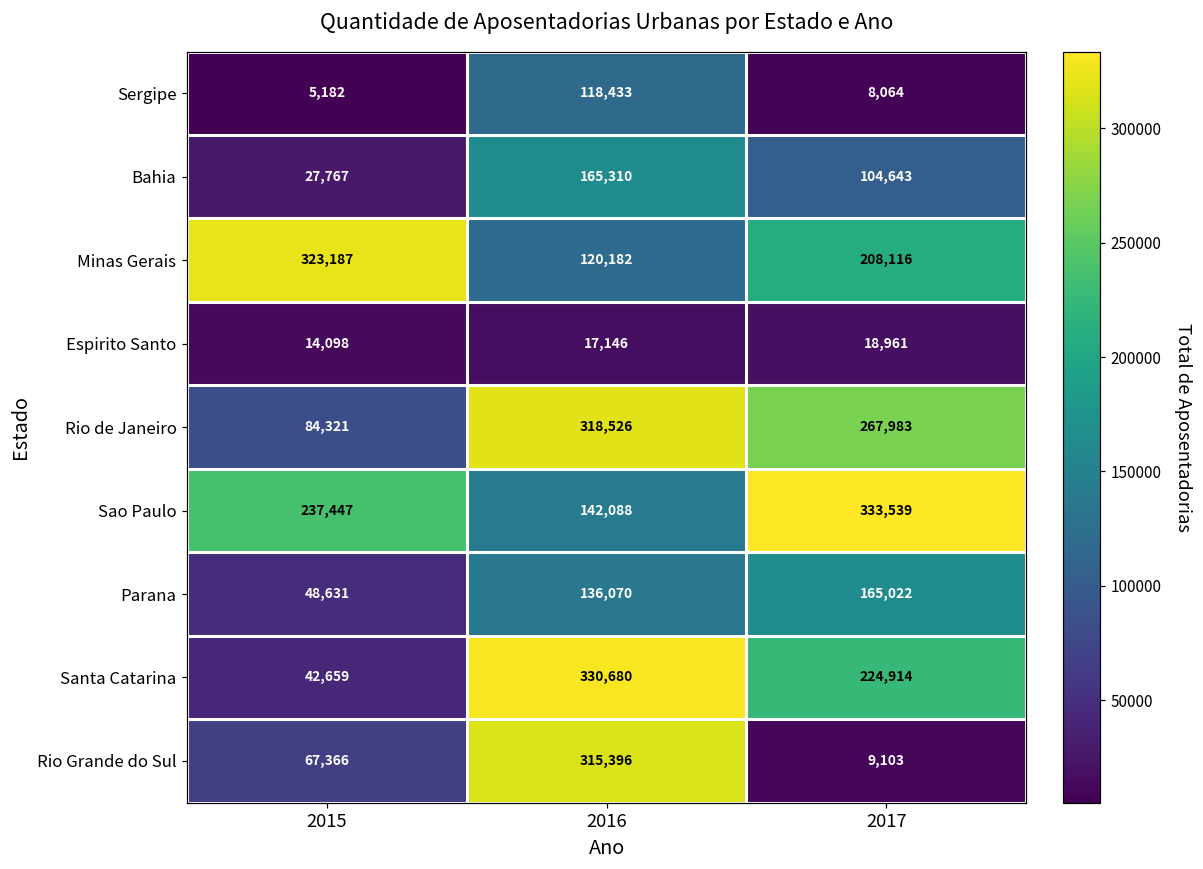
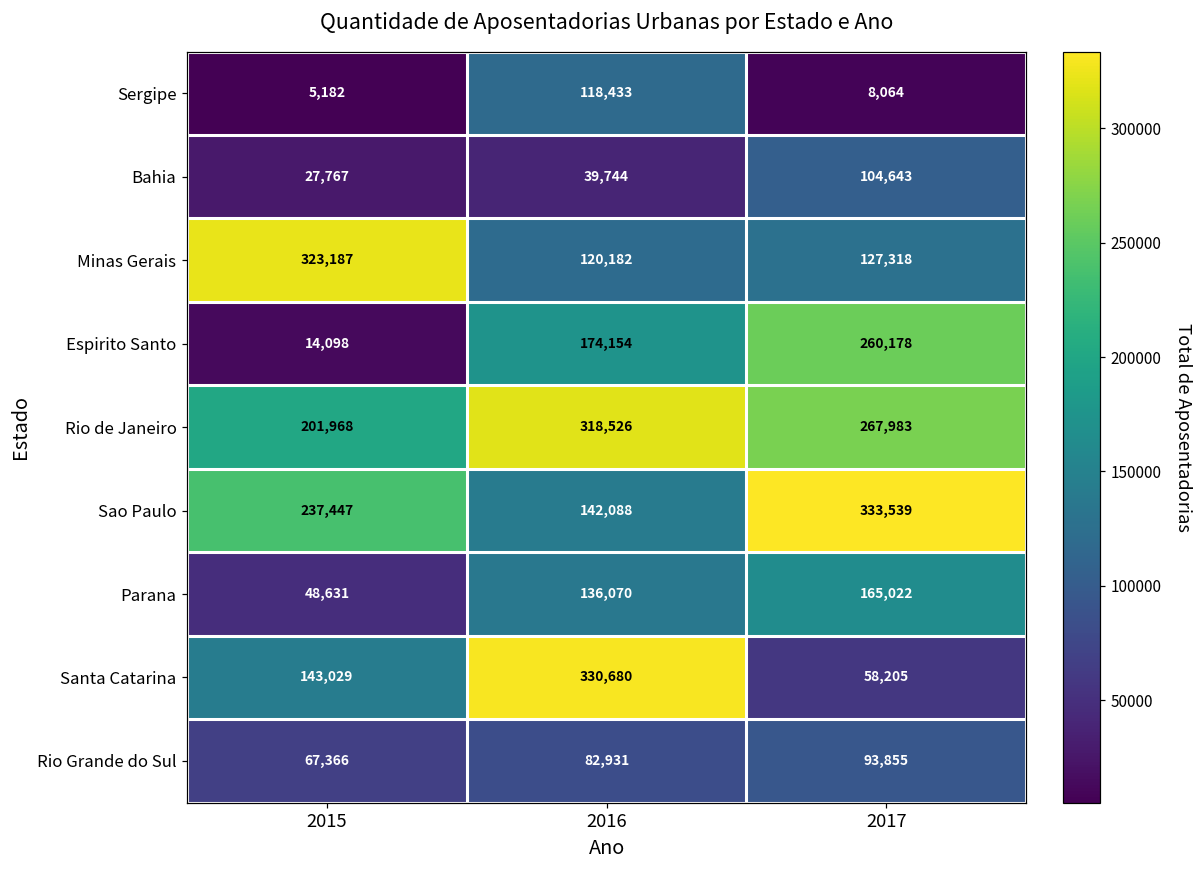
  {
    "Sergipe": {
      "2015": "5,182",
      "2016": "118,433",
      "2017": "8,064"
    },
    "Bahia": {
      "2015": "27,767",
-     "2016": "165,310",
+     "2016": "39,744",
      "2017": "104,643"
    },
    "Minas Gerais": {
      "2015": "323,187",
      "2016": "120,182",
-     "2017": "208,116"
+     "2017": "127,318"
    },
    "Espirito Santo": {
      "2015": "14,098",
-     "2016": "17,146",
-     "2017": "18,961"
+     "2016": "174,154",
+     "2017": "260,178"
    },
    "Rio de Janeiro": {
-     "2015": "84,321",
+     "2015": "201,968",
      "2016": "318,526",
      "2017": "267,983"
    },
    "Sao Paulo": {
      "2015": "237,447",
      "2016": "142,088",
      "2017": "333,539"
    },
    "Parana": {
      "2015": "48,631",
      "2016": "136,070",
      "2017": "165,022"
    },
    "Santa Catarina": {
-     "2015": "42,659",
+     "2015": "143,029",
      "2016": "330,680",
-     "2017": "224,914"
+     "2017": "58,205"
    },
    "Rio Grande do Sul": {
      "2015": "67,366",
-     "2016": "315,396",
-     "2017": "9,103"
+     "2016": "82,931",
+     "2017": "93,855"
    }
  }
